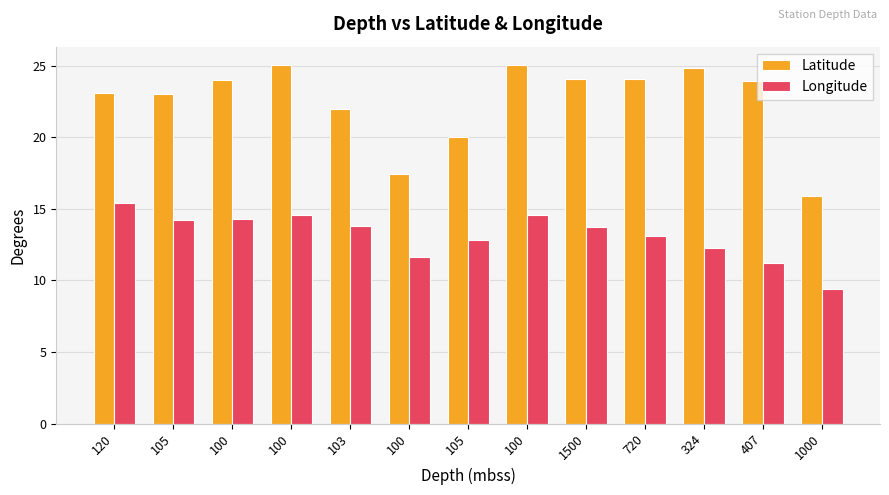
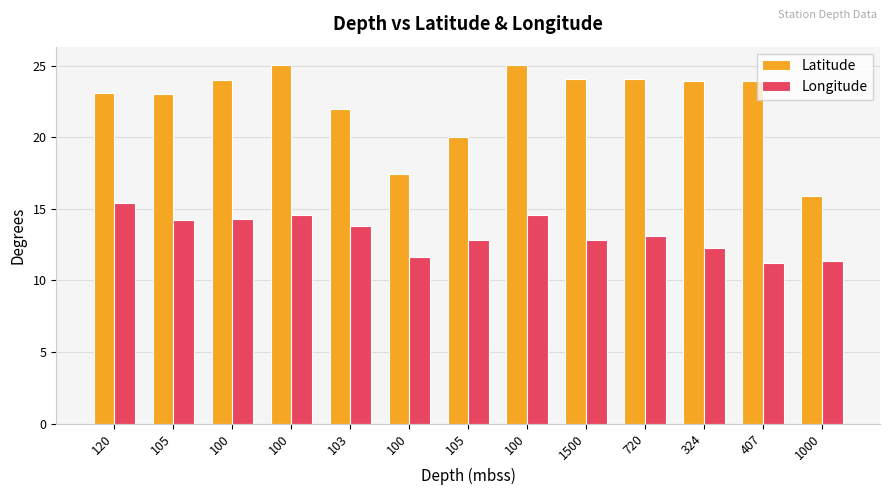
  {
    "Latitude": {
      "120": 23.1,
      "103": 22.0,
      "1500": 24.1,
      "720": 24.0,
-     "324": 24.8,
+     "324": 24.0,
      "407": 24.0,
      "1000": 15.9
    },
    "Longitude": {
      "120": 15.4,
      "103": 13.8,
-     "1500": 13.8,
+     "1500": 12.8,
      "720": 13.1,
      "324": 12.2,
      "407": 11.2,
-     "1000": 9.4
+     "1000": 11.4
    }
  }
